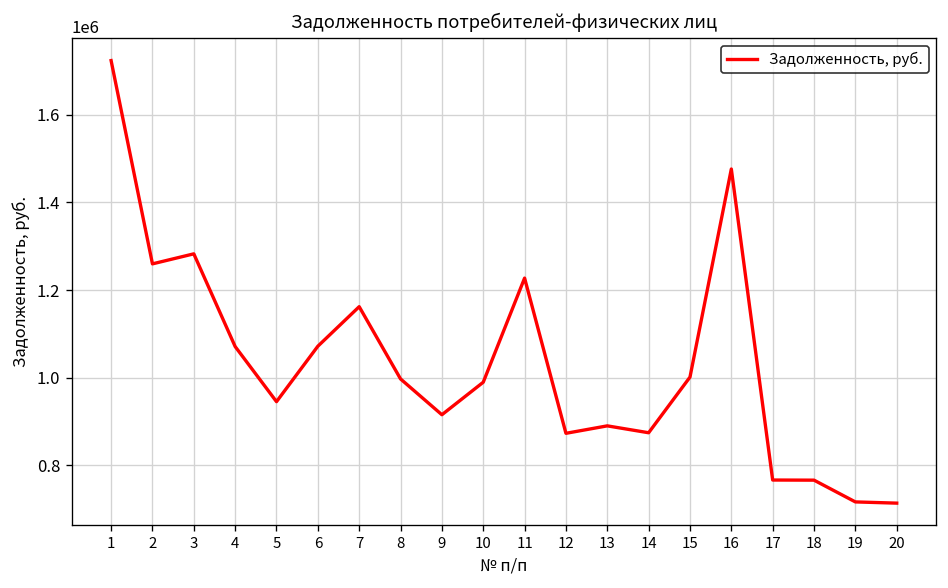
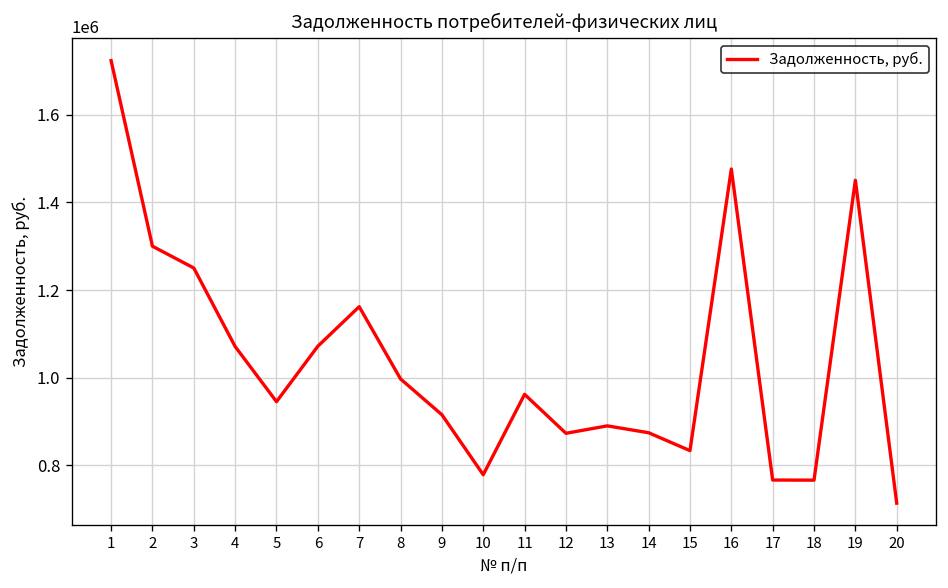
  {
    "1": 1720000,
-   "2": 1260000,
-   "3": 1280000,
+   "2": 1300000,
+   "3": 1250000,
    "4": 1070000,
    "5": 950000,
    "6": 1070000,
    "7": 1160000,
    "8": 1000000,
    "9": 920000,
-   "10": 990000,
-   "11": 1230000,
+   "10": 780000,
+   "11": 960000,
    "12": 870000,
    "13": 890000,
    "14": 870000,
-   "15": 1000000,
+   "15": 830000,
    "16": 1480000,
    "17": 770000,
    "18": 770000,
-   "19": 720000,
+   "19": 1450000,
    "20": 710000
  }
